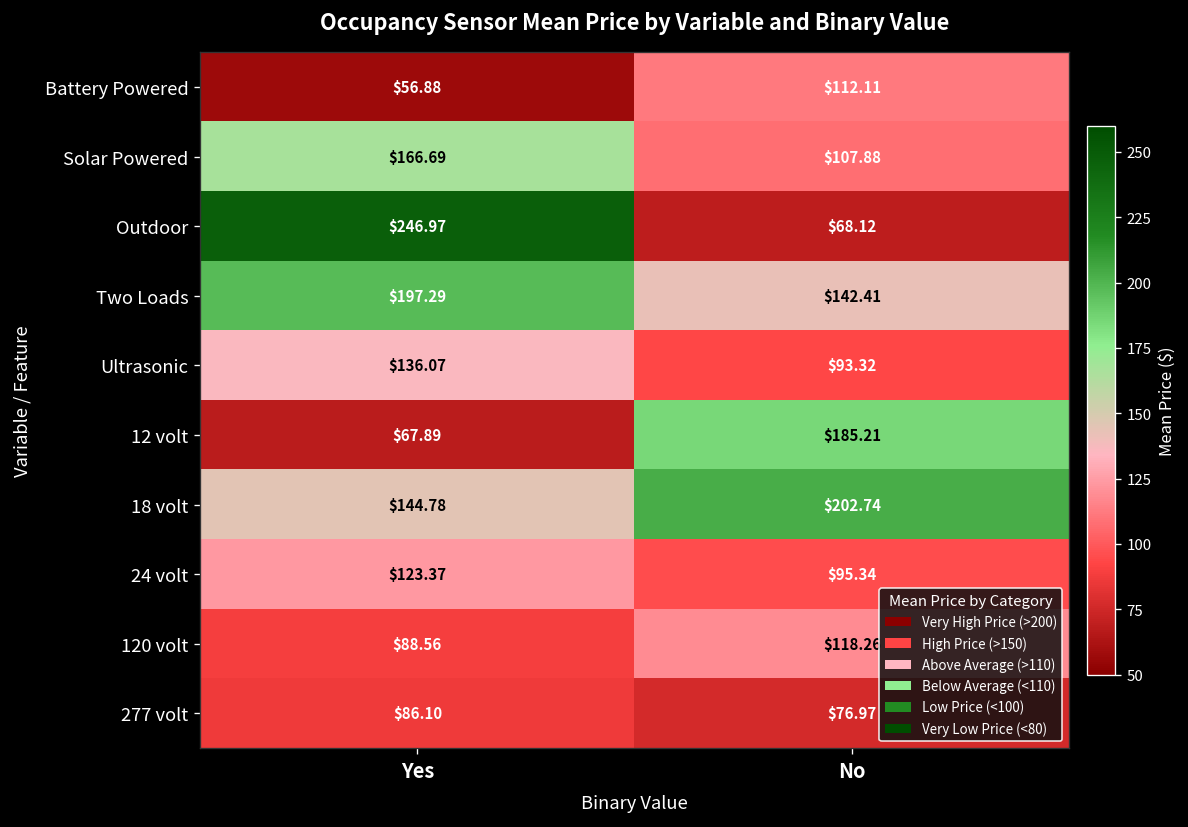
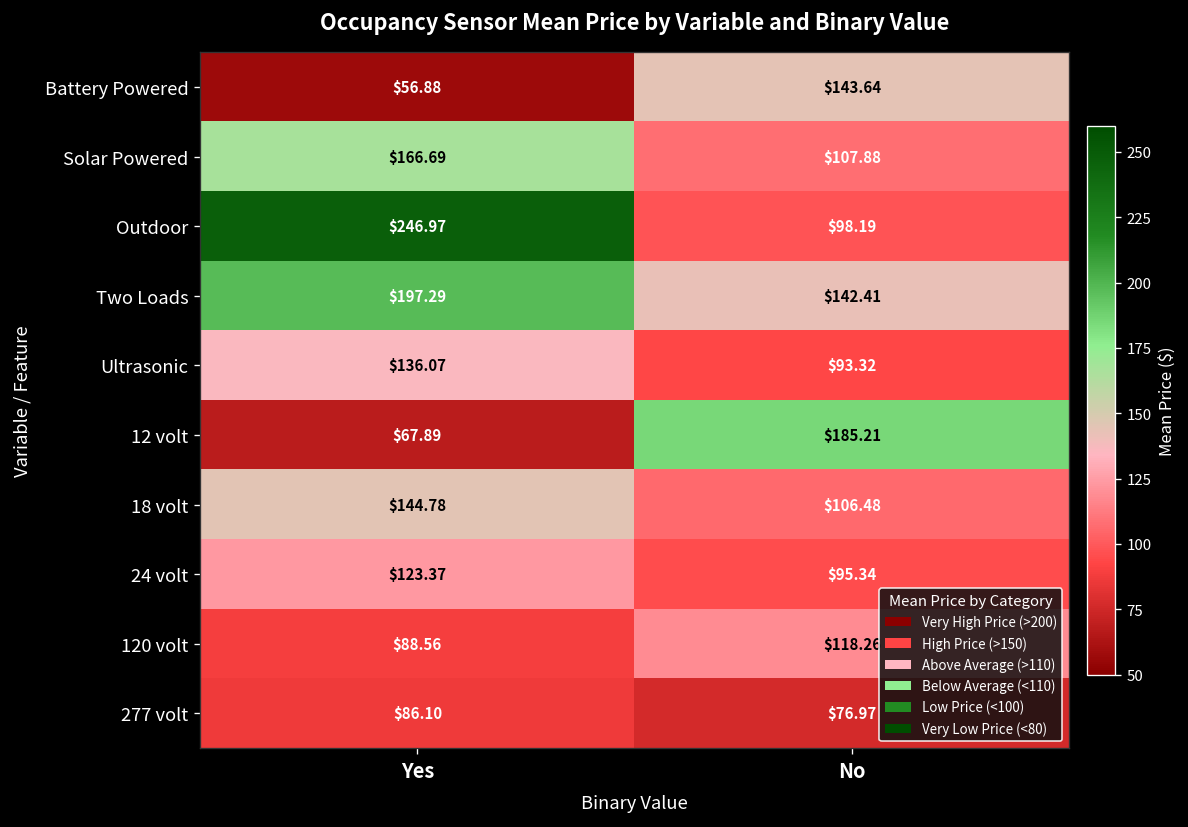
  {
    "Battery Powered": {
      "Yes": "$56.88",
-     "No": "$112.11"
+     "No": "$143.64"
    },
    "Solar Powered": {
      "Yes": "$166.69",
      "No": "$107.88"
    },
    "Outdoor": {
      "Yes": "$246.97",
-     "No": "$68.12"
+     "No": "$98.19"
    },
    "Two Loads": {
      "Yes": "$197.29",
      "No": "$142.41"
    },
    "Ultrasonic": {
      "Yes": "$136.07",
      "No": "$93.32"
    },
    "12 volt": {
      "Yes": "$67.89",
      "No": "$185.21"
    },
    "18 volt": {
      "Yes": "$144.78",
-     "No": "$202.74"
+     "No": "$106.48"
    },
    "24 volt": {
      "Yes": "$123.37",
      "No": "$95.34"
    },
    "120 volt": {
      "Yes": "$88.56"
    },
    "277 volt": {
      "Yes": "$86.10",
      "No": "$76.97"
    }
  }
